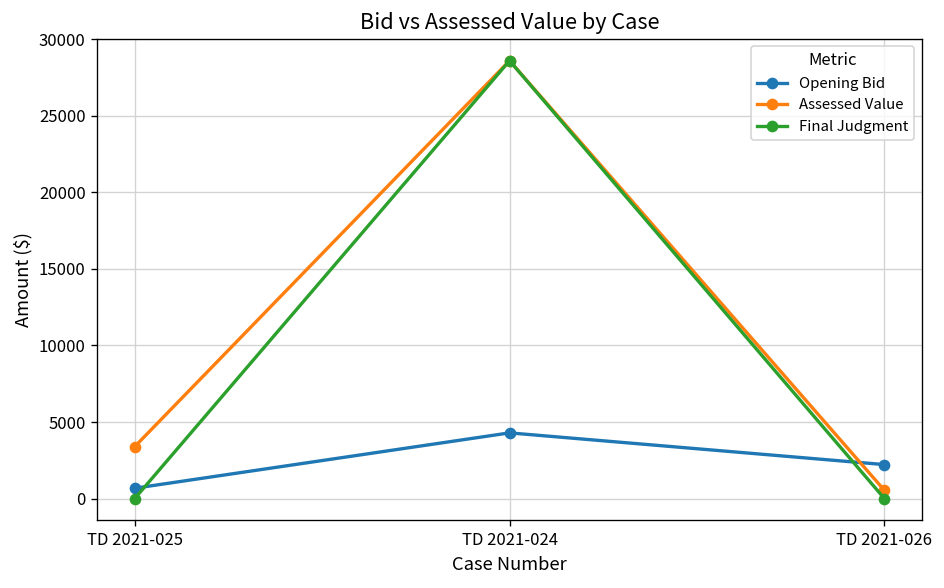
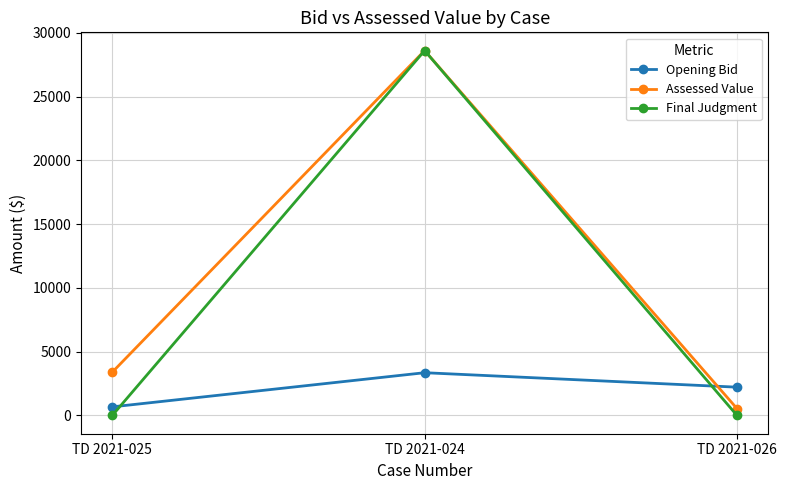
  {
    "Opening Bid": {
      "TD 2021-025": 700,
-     "TD 2021-024": 4300,
+     "TD 2021-024": 3400,
      "TD 2021-026": 2200
    },
    "Assessed Value": {
      "TD 2021-025": 3400,
      "TD 2021-026": 500
    },
    "Final Judgment": {
      "TD 2021-025": 0,
      "TD 2021-026": 0
    }
  }
